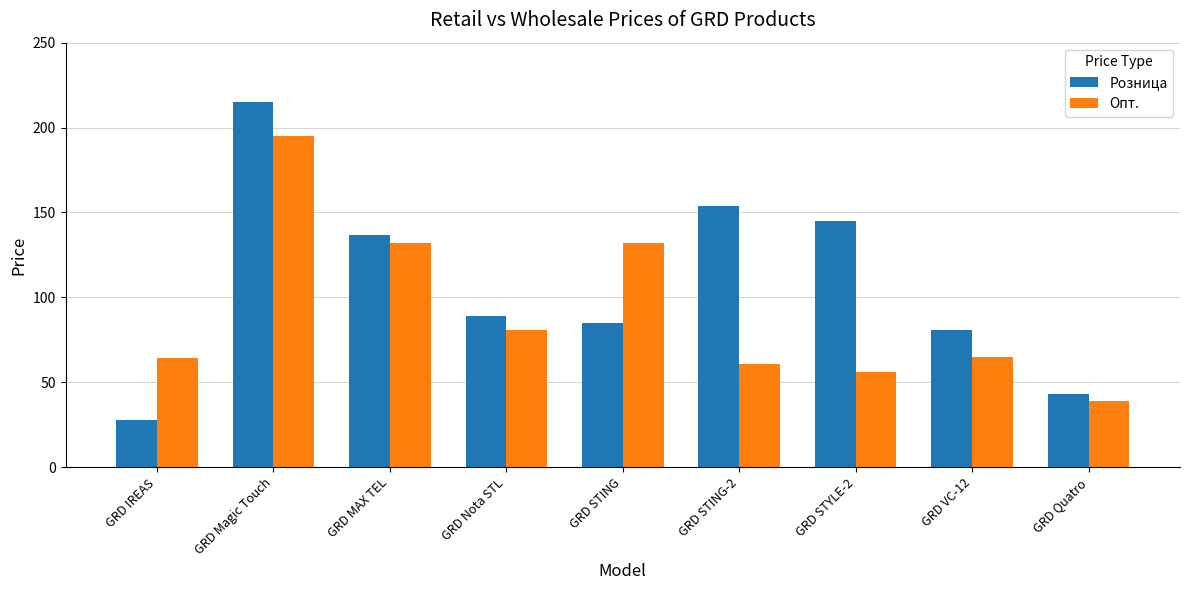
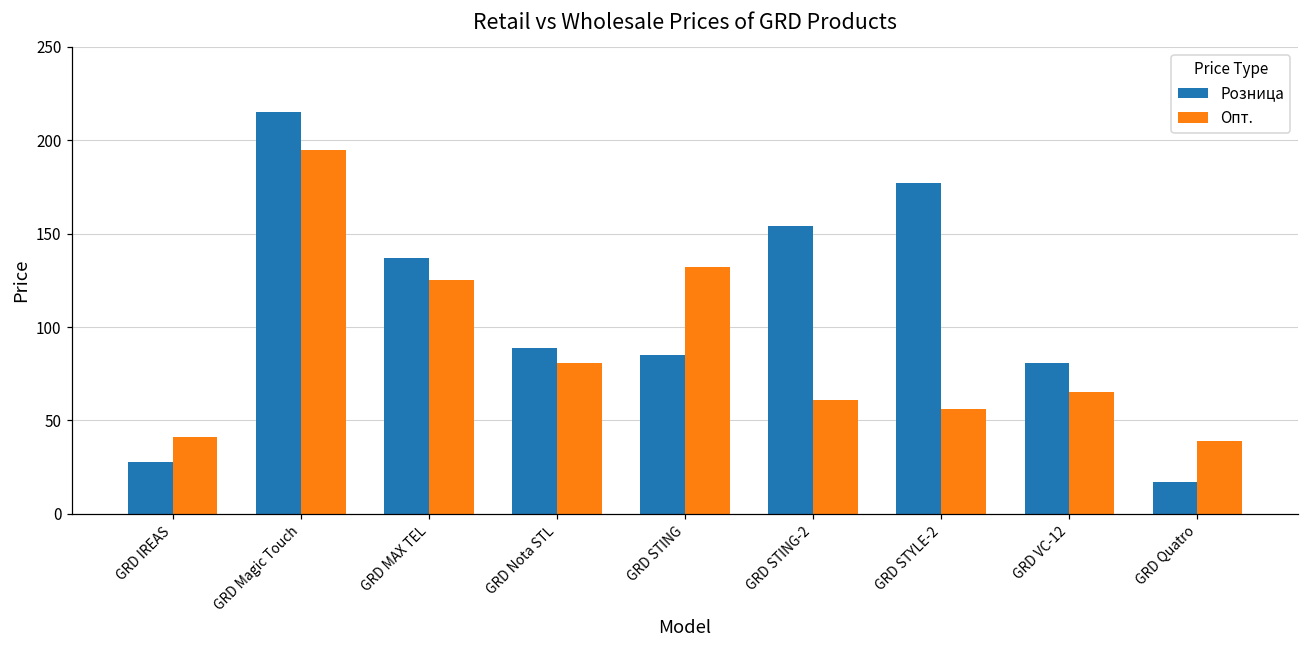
  {
    "Розница": {
      "GRD IREAS": 28,
      "GRD Magic Touch": 215,
      "GRD MAX TEL": 137,
      "GRD Nota STL": 89,
      "GRD STING": 85,
      "GRD STING-2": 154,
-     "GRD STYLE-2": 145,
+     "GRD STYLE-2": 177,
      "GRD VC-12": 81,
-     "GRD Quatro": 43
+     "GRD Quatro": 17
    },
    "Опт.": {
-     "GRD IREAS": 64,
+     "GRD IREAS": 41,
      "GRD Magic Touch": 195,
-     "GRD MAX TEL": 132,
+     "GRD MAX TEL": 125,
      "GRD Nota STL": 81,
      "GRD STING": 132,
      "GRD STING-2": 61,
      "GRD STYLE-2": 56,
      "GRD VC-12": 65,
      "GRD Quatro": 39
    }
  }
